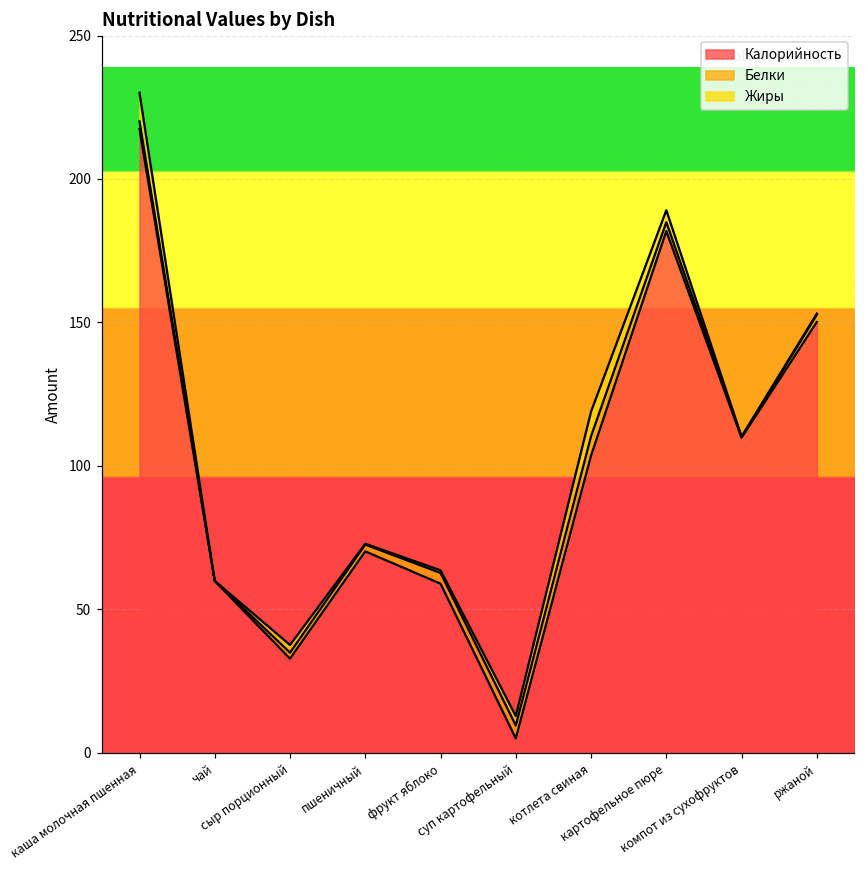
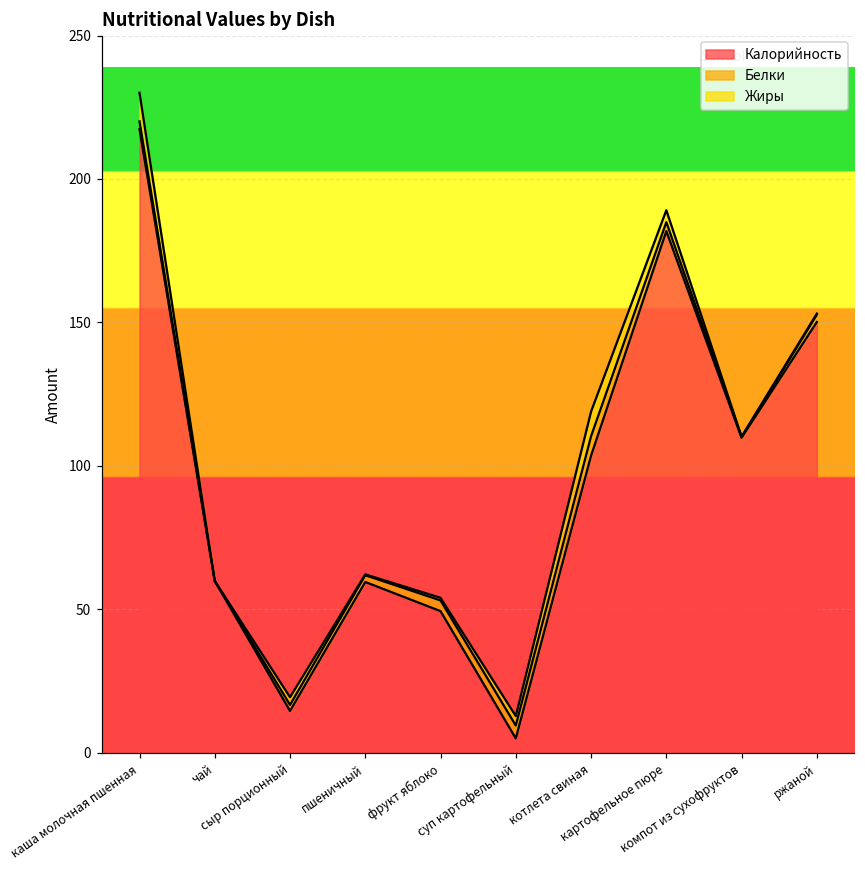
  {
    "Калорийность": {
      "каша молочная пшенная": 218,
-     "сыр порционный": 33,
-     "пшеничный": 70,
-     "фрукт яблоко": 59,
+     "сыр порционный": 15,
+     "пшеничный": 60,
+     "фрукт яблоко": 49,
      "суп картофельный": 5,
      "котлета свиная": 104,
      "картофельное пюре": 182,
      "ржаной": 150
    }
  }
